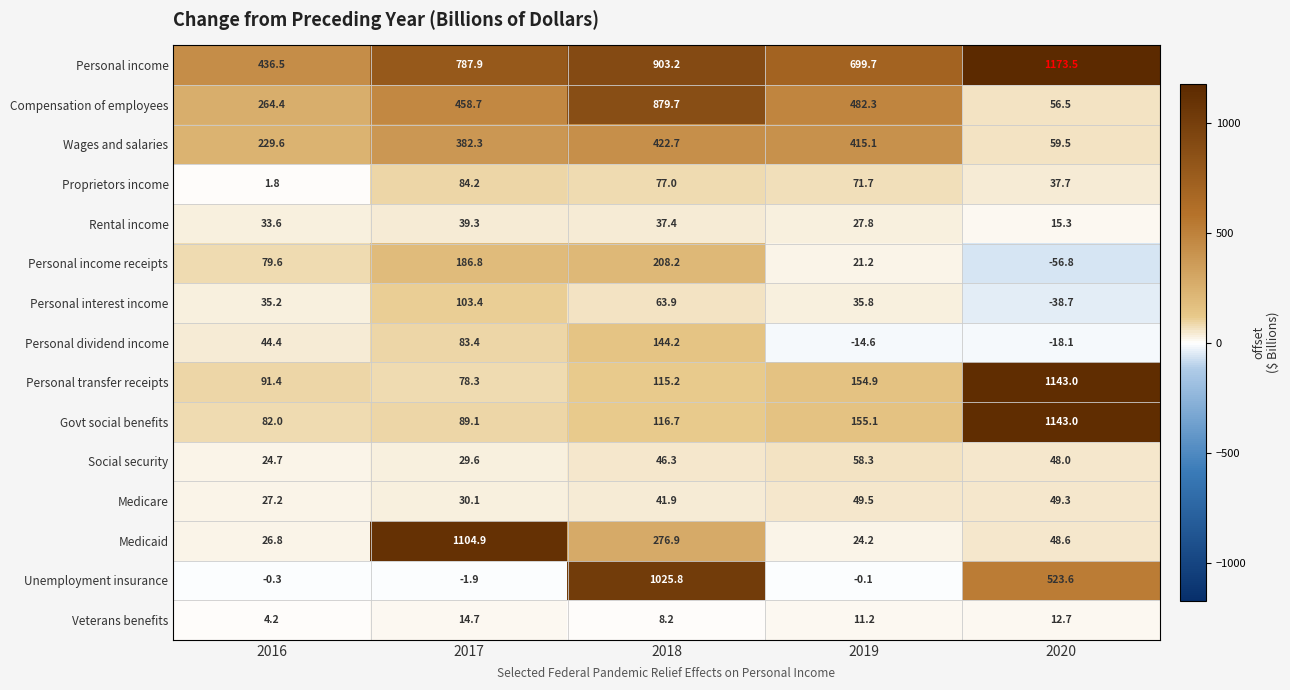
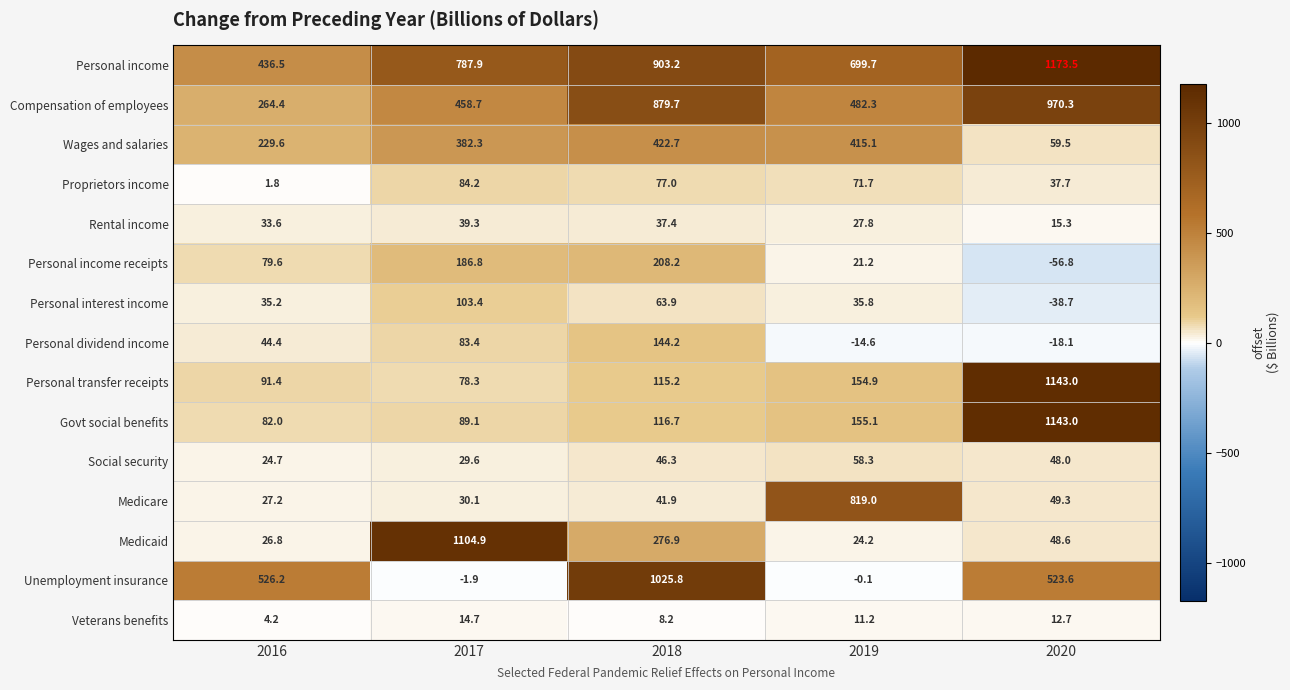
  {
    "Personal income": {
      "2016": 436.5,
      "2017": 787.9,
      "2018": 903.2,
      "2019": 699.7,
      "2020": 1173.5
    },
    "Compensation of employees": {
      "2016": 264.4,
      "2017": 458.7,
      "2018": 879.7,
      "2019": 482.3,
-     "2020": 56.5
+     "2020": 970.3
    },
    "Wages and salaries": {
      "2016": 229.6,
      "2017": 382.3,
      "2018": 422.7,
      "2019": 415.1,
      "2020": 59.5
    },
    "Proprietors income": {
      "2016": 1.8,
      "2017": 84.2,
      "2018": 77.0,
      "2019": 71.7,
      "2020": 37.7
    },
    "Rental income": {
      "2016": 33.6,
      "2017": 39.3,
      "2018": 37.4,
      "2019": 27.8,
      "2020": 15.3
    },
    "Personal income receipts": {
      "2016": 79.6,
      "2017": 186.8,
      "2018": 208.2,
      "2019": 21.2,
      "2020": -56.8
    },
    "Personal interest income": {
      "2016": 35.2,
      "2017": 103.4,
      "2018": 63.9,
      "2019": 35.8,
      "2020": -38.7
    },
    "Personal dividend income": {
      "2016": 44.4,
      "2017": 83.4,
      "2018": 144.2,
      "2019": -14.6,
      "2020": -18.1
    },
    "Personal transfer receipts": {
      "2016": 91.4,
      "2017": 78.3,
      "2018": 115.2,
      "2019": 154.9,
      "2020": 1143.0
    },
    "Govt social benefits": {
      "2016": 82.0,
      "2017": 89.1,
      "2018": 116.7,
      "2019": 155.1,
      "2020": 1143.0
    },
    "Social security": {
      "2016": 24.7,
      "2017": 29.6,
      "2018": 46.3,
      "2019": 58.3,
      "2020": 48.0
    },
    "Medicare": {
      "2016": 27.2,
      "2017": 30.1,
      "2018": 41.9,
-     "2019": 49.5,
+     "2019": 819.0,
      "2020": 49.3
    },
    "Medicaid": {
      "2016": 26.8,
      "2017": 1104.9,
      "2018": 276.9,
      "2019": 24.2,
      "2020": 48.6
    },
    "Unemployment insurance": {
-     "2016": -0.3,
+     "2016": 526.2,
      "2017": -1.9,
      "2018": 1025.8,
      "2019": -0.1,
      "2020": 523.6
    },
    "Veterans benefits": {
      "2016": 4.2,
      "2017": 14.7,
      "2018": 8.2,
      "2019": 11.2,
      "2020": 12.7
    }
  }
